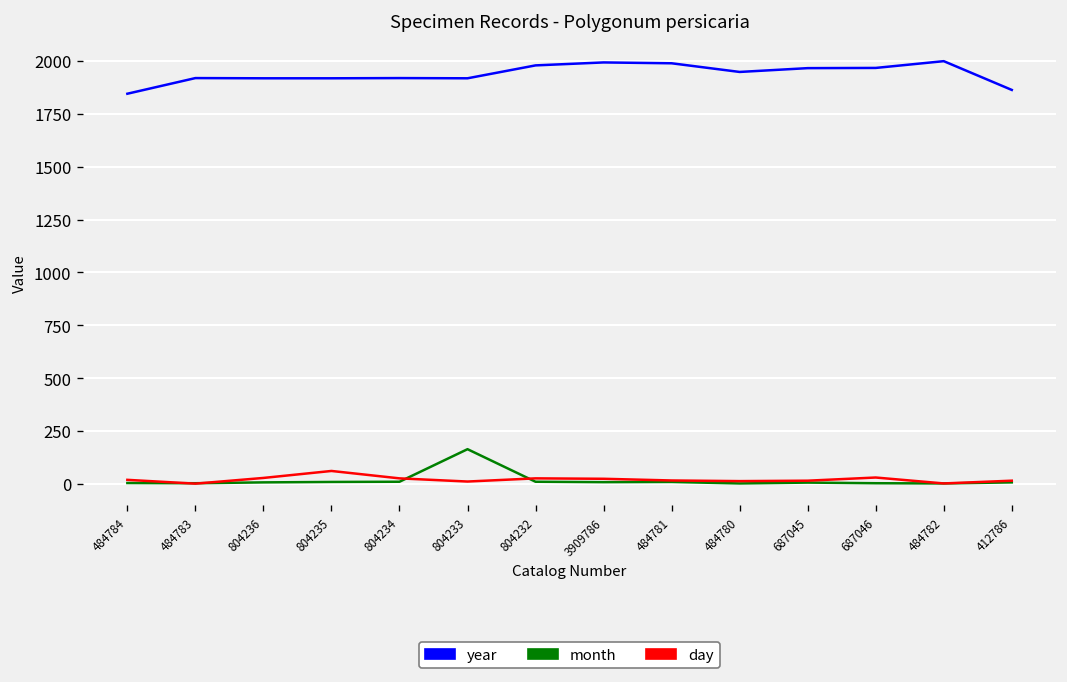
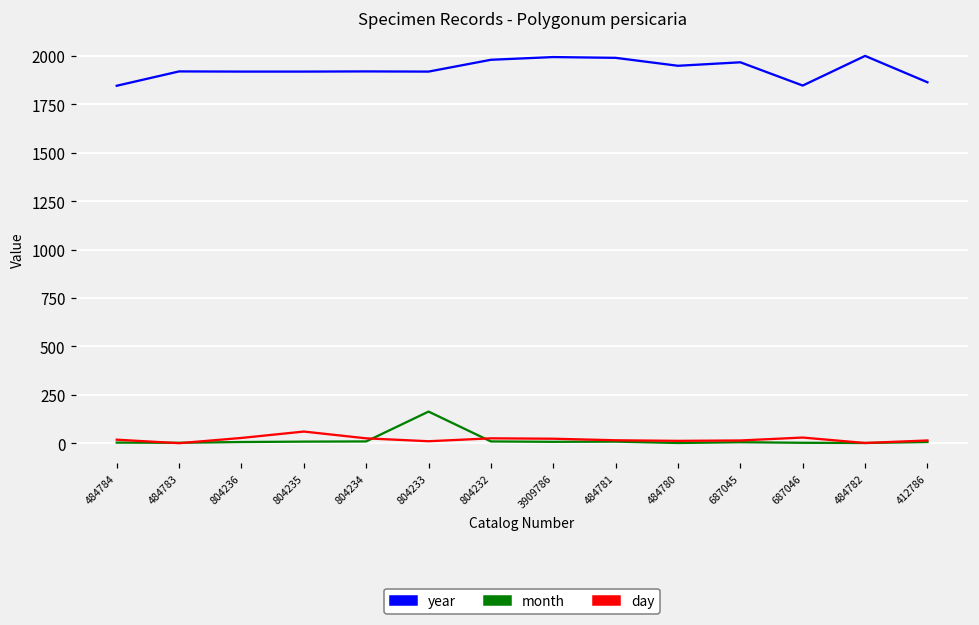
  {
    "year": {
      "484784": 1850,
      "484783": 1920,
      "804236": 1920,
      "804235": 1920,
      "804234": 1920,
      "804233": 1920,
      "804232": 1980,
      "3909786": 1990,
      "484781": 1990,
      "484780": 1950,
      "687045": 1970,
-     "687046": 1970,
+     "687046": 1850,
      "484782": 2000,
      "412786": 1860
    },
    "month": {
      "484784": 0,
      "804236": 10,
      "804235": 10,
      "804234": 10,
      "804233": 160,
      "804232": 10,
      "3909786": 10,
      "687046": 0
    },
    "day": {
      "484784": 20,
      "804236": 30,
      "804235": 60,
      "804234": 30,
      "804233": 10,
      "804232": 30,
      "3909786": 20,
      "687046": 30
    }
  }
